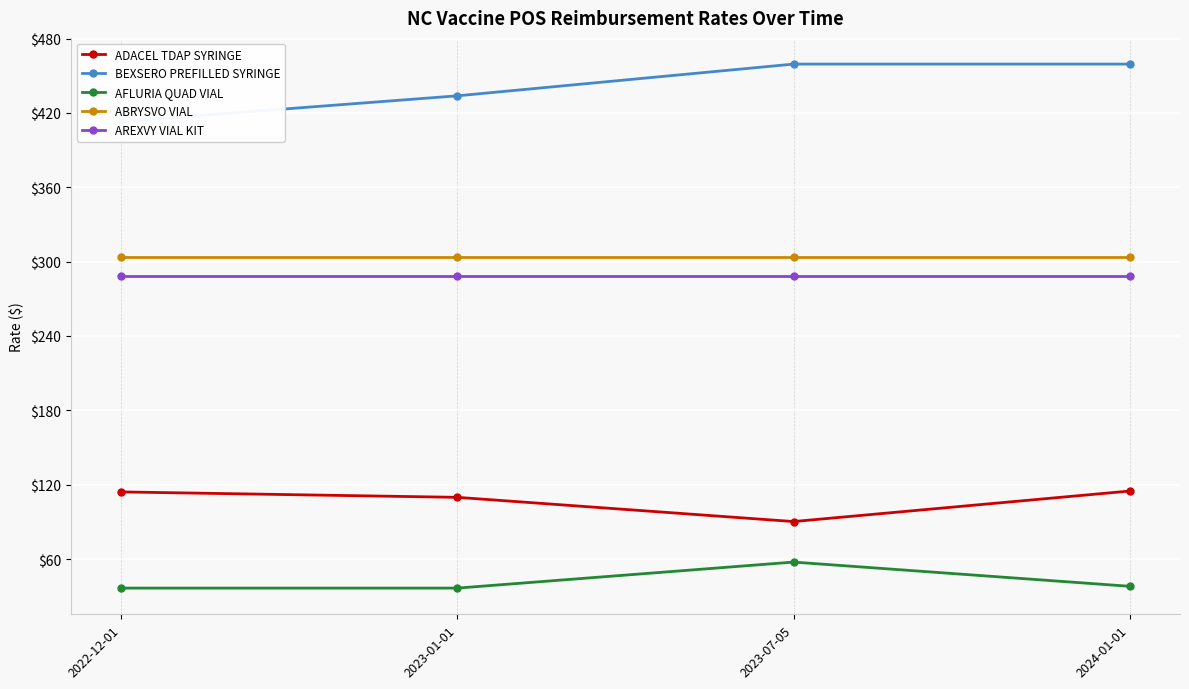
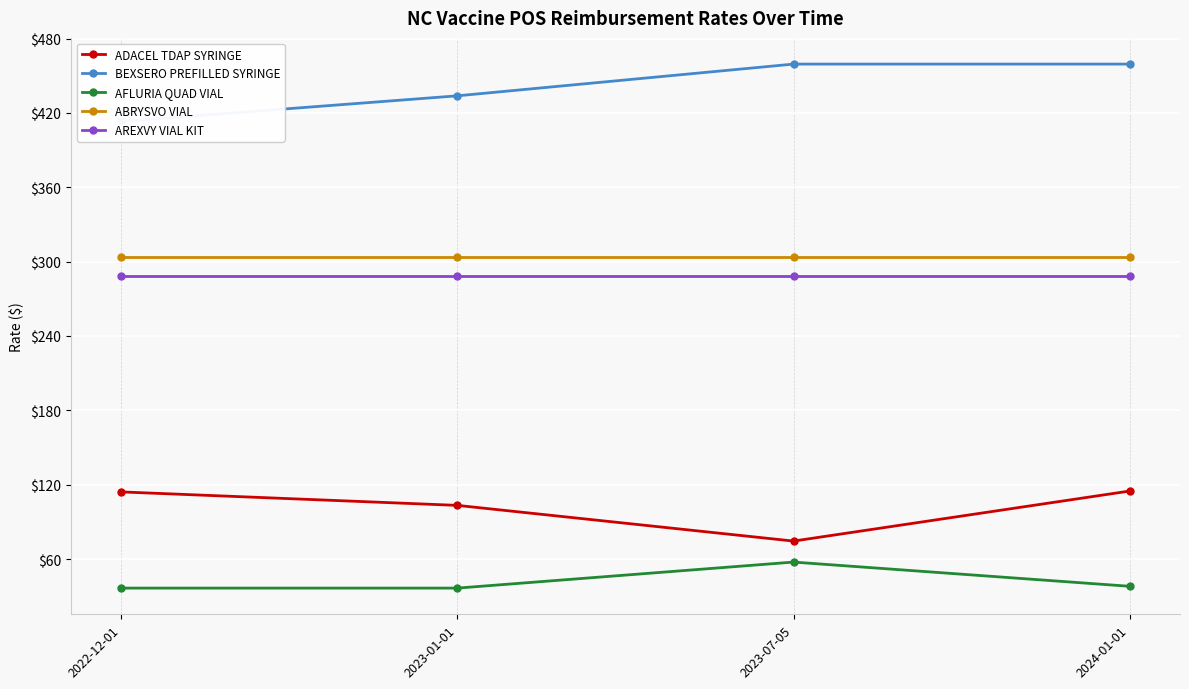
  {
    "ADACEL TDAP SYRINGE": {
      "2022-12-01": "$114",
-     "2023-01-01": "$110",
-     "2023-07-05": "$90",
+     "2023-01-01": "$103",
+     "2023-07-05": "$75",
      "2024-01-01": "$115"
    },
    "BEXSERO PREFILLED SYRINGE": {
      "2023-01-01": "$434",
      "2023-07-05": "$459",
      "2024-01-01": "$459"
    },
    "AFLURIA QUAD VIAL": {
      "2022-12-01": "$37",
      "2023-01-01": "$37",
      "2023-07-05": "$58",
      "2024-01-01": "$38"
    },
    "ABRYSVO VIAL": {
      "2022-12-01": "$304",
      "2023-01-01": "$304",
      "2023-07-05": "$304",
      "2024-01-01": "$304"
    },
    "AREXVY VIAL KIT": {
      "2022-12-01": "$288",
      "2023-01-01": "$288",
      "2023-07-05": "$288",
      "2024-01-01": "$288"
    }
  }
